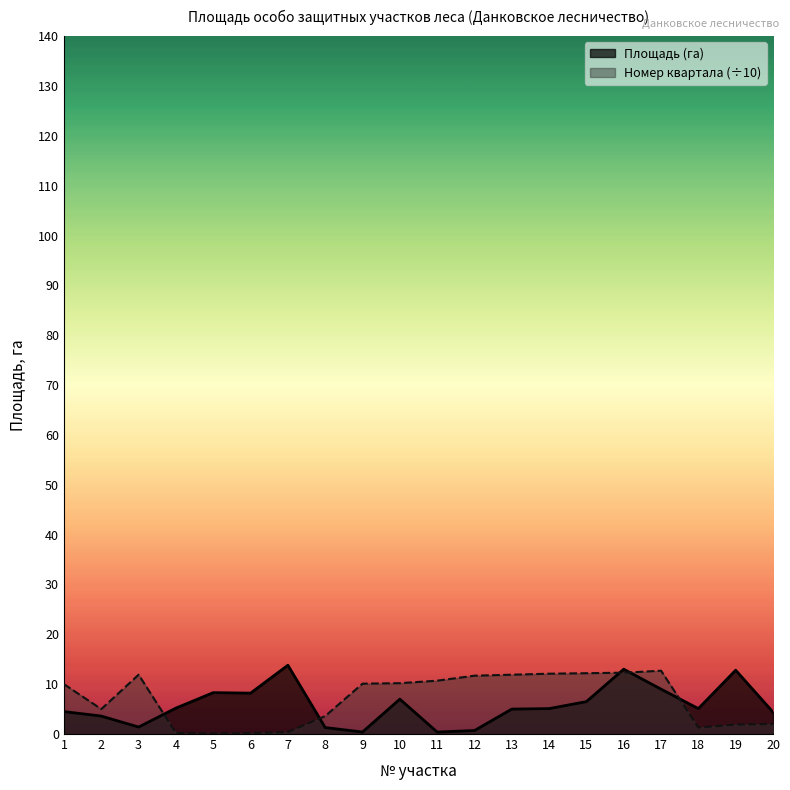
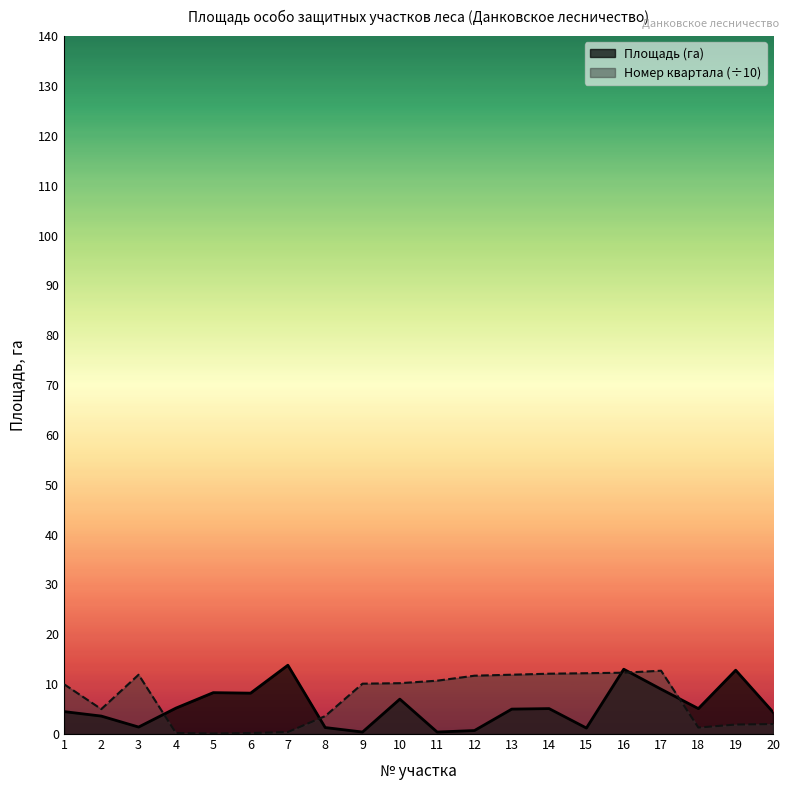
  {
    "Площадь (га)": {
      "1": 5,
      "2": 4,
      "3": 1,
      "4": 5,
      "5": 8,
      "6": 8,
      "7": 14,
      "8": 1,
      "9": 0,
      "10": 7,
      "11": 0,
      "12": 1,
      "13": 5,
      "14": 5,
-     "15": 7,
+     "15": 1,
      "16": 13,
      "17": 9,
      "18": 5,
      "19": 13,
      "20": 4
    },
    "Номер квартала (÷10)": {
      "1": 10,
      "2": 5,
      "3": 12,
      "4": 0,
      "5": 0,
      "6": 0,
      "7": 0,
      "8": 4,
      "9": 10,
      "10": 10,
      "11": 11,
      "12": 12,
      "13": 12,
      "14": 12,
      "15": 12,
      "16": 12,
      "17": 13,
      "18": 1,
      "19": 2,
      "20": 2
    }
  }
